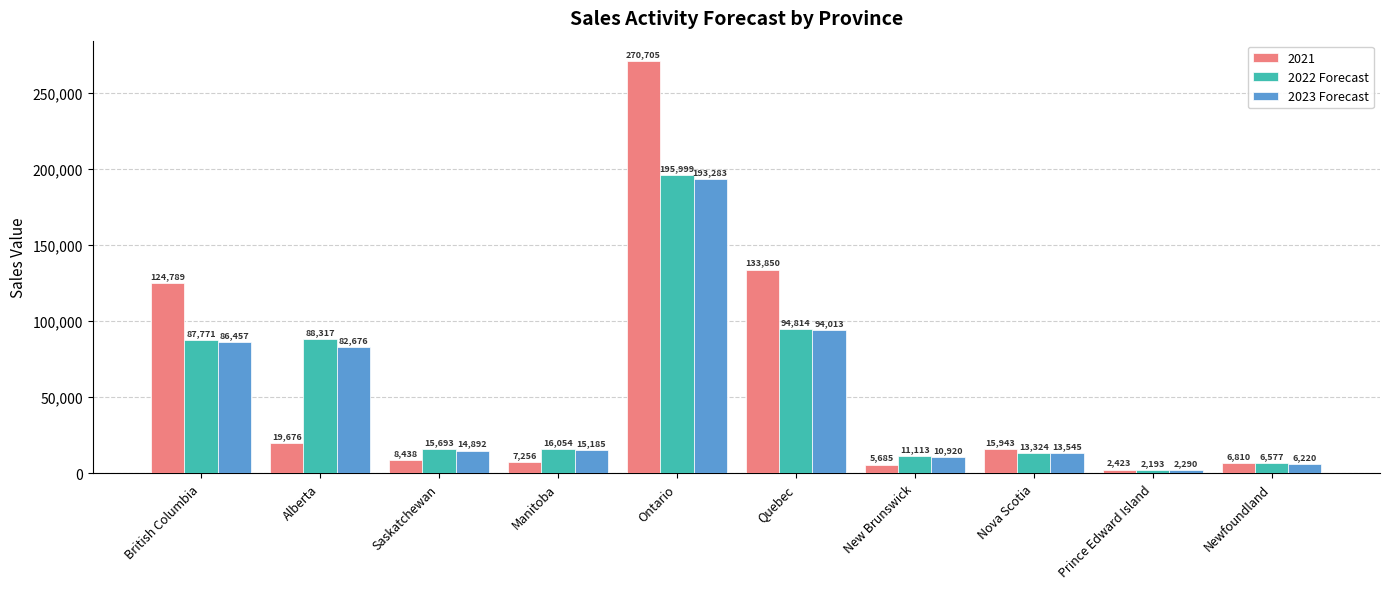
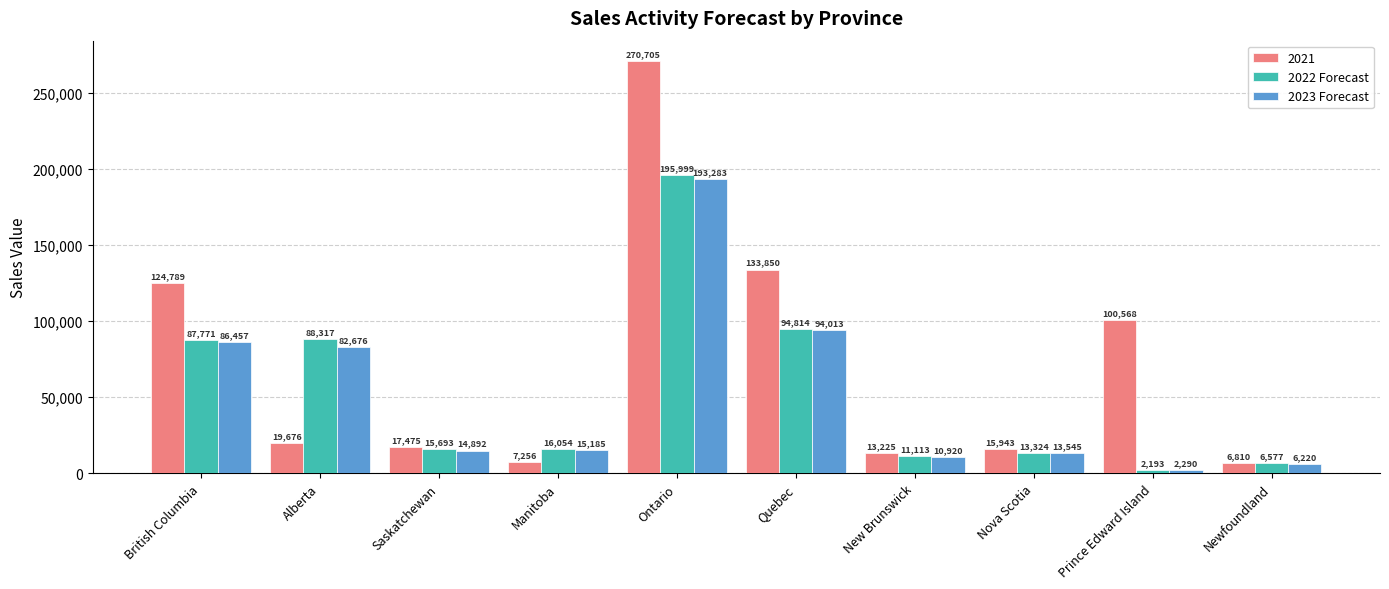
  {
    "2021": {
      "British Columbia": "124,789",
      "Alberta": "19,676",
-     "Saskatchewan": "8,438",
+     "Saskatchewan": "17,475",
      "Manitoba": "7,256",
      "Ontario": "270,705",
      "Quebec": "133,850",
-     "New Brunswick": "5,685",
+     "New Brunswick": "13,225",
      "Nova Scotia": "15,943",
-     "Prince Edward Island": "2,423",
+     "Prince Edward Island": "100,568",
      "Newfoundland": "6,810"
    }
  }
